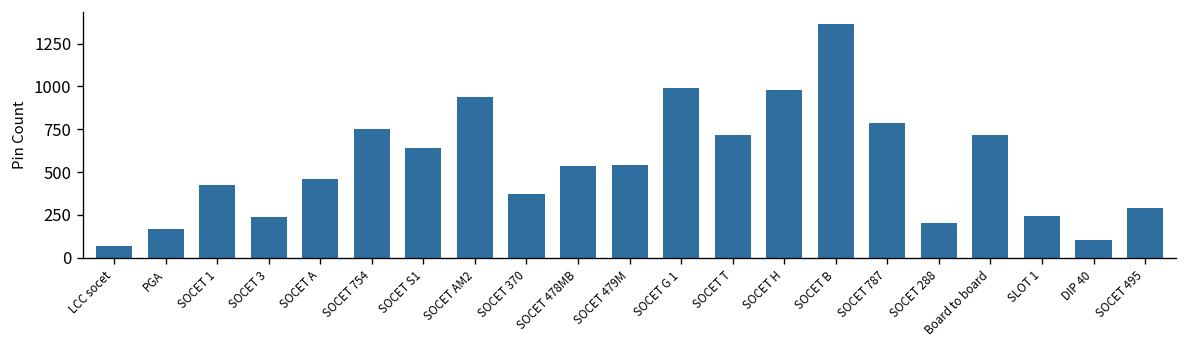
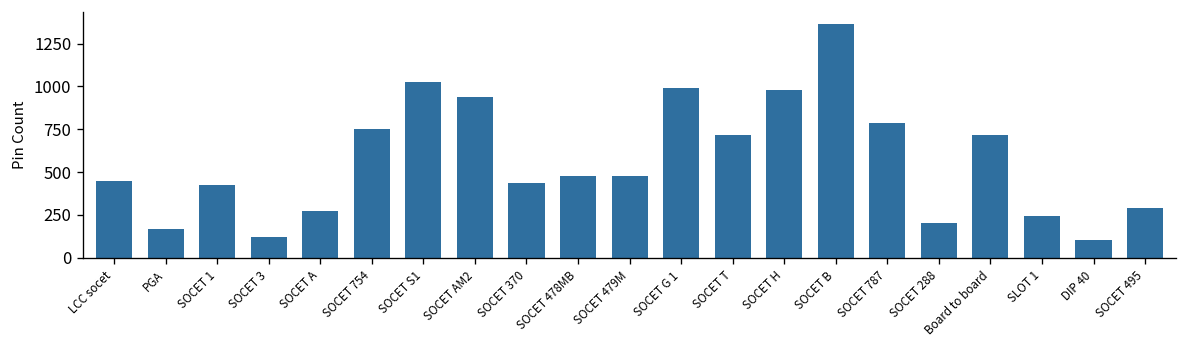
  {
-   "LCC socet": 70,
+   "LCC socet": 450,
    "PGA": 170,
    "SOCET 1": 430,
-   "SOCET 3": 240,
-   "SOCET A": 460,
+   "SOCET 3": 120,
+   "SOCET A": 270,
    "SOCET 754": 750,
-   "SOCET S1": 640,
+   "SOCET S1": 1030,
    "SOCET AM2": 940,
-   "SOCET 370": 370,
-   "SOCET 478MB": 540,
-   "SOCET 479M": 540,
+   "SOCET 370": 440,
+   "SOCET 478MB": 480,
+   "SOCET 479M": 480,
    "SOCET G 1": 990,
    "SOCET T": 720,
    "SOCET H": 980,
    "SOCET B": 1370,
    "SOCET 787": 790,
    "SOCET 288": 200,
    "Board to board": 720,
    "SLOT 1": 240,
    "DIP 40": 100,
    "SOCET 495": 290
  }
